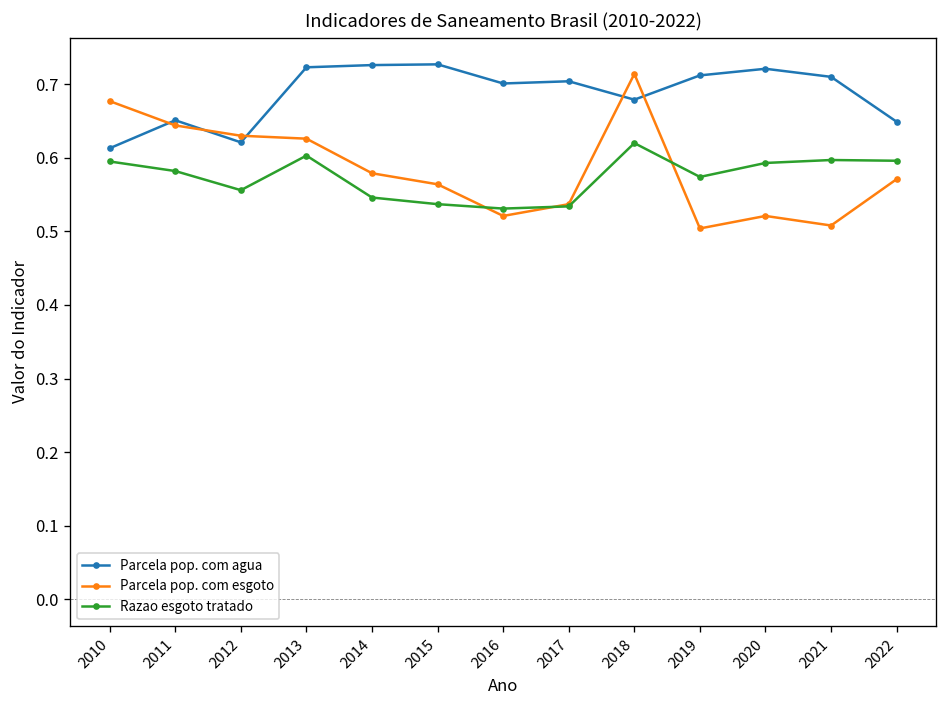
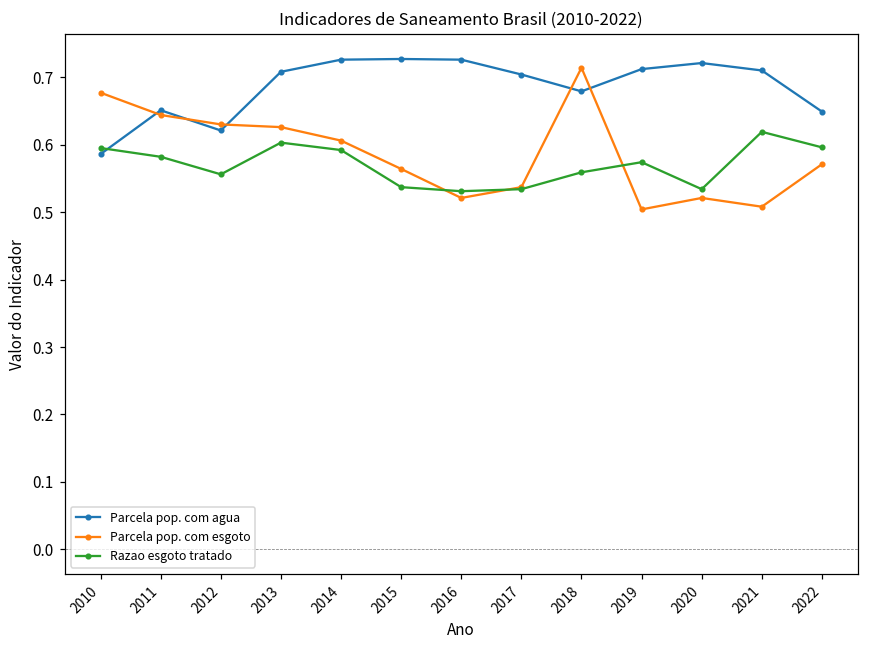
  {
    "Parcela pop. com agua": {
-     "2010": 0.61,
+     "2010": 0.59,
      "2011": 0.65,
      "2012": 0.62,
-     "2013": 0.72,
+     "2013": 0.71,
      "2014": 0.73,
      "2015": 0.73,
-     "2016": 0.70,
+     "2016": 0.73,
      "2017": 0.70,
      "2018": 0.68,
      "2019": 0.71,
      "2020": 0.72,
      "2021": 0.71,
      "2022": 0.65
    },
    "Parcela pop. com esgoto": {
      "2010": 0.68,
      "2011": 0.64,
      "2012": 0.63,
      "2013": 0.63,
-     "2014": 0.58,
+     "2014": 0.61,
      "2015": 0.56,
      "2016": 0.52,
      "2018": 0.71,
      "2019": 0.50,
      "2020": 0.52,
      "2021": 0.51,
      "2022": 0.57
    },
    "Razao esgoto tratado": {
      "2010": 0.60,
      "2011": 0.58,
      "2012": 0.56,
      "2013": 0.60,
-     "2014": 0.55,
+     "2014": 0.59,
      "2015": 0.54,
      "2016": 0.53,
-     "2018": 0.62,
+     "2018": 0.56,
      "2019": 0.57,
-     "2020": 0.59,
-     "2021": 0.60,
+     "2020": 0.53,
+     "2021": 0.62,
      "2022": 0.60
    }
  }
